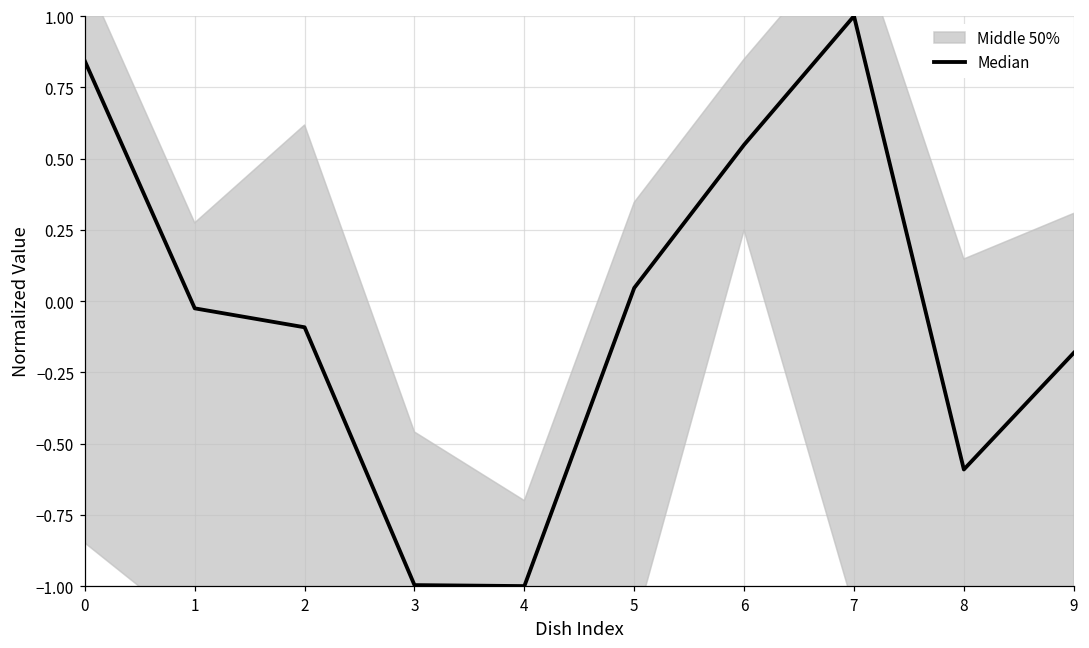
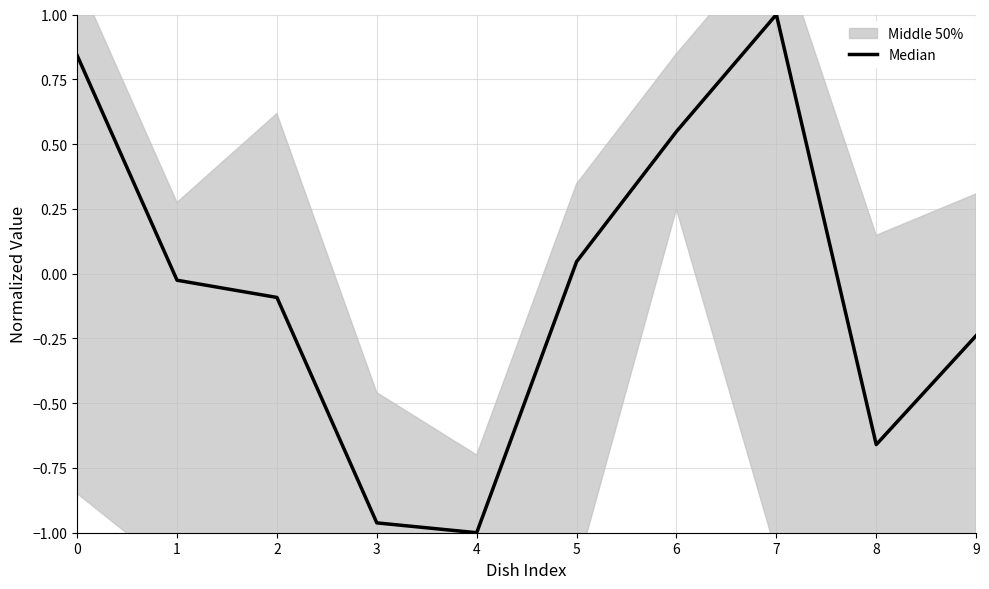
  {
    "Median": {
      "0": 0.84,
      "1": -0.03,
      "2": -0.09,
-     "3": -1.00,
+     "3": -0.96,
      "4": -1.00,
      "5": 0.05,
      "6": 0.55,
      "7": 1.00,
-     "8": -0.59,
-     "9": -0.18
+     "8": -0.66,
+     "9": -0.24
    }
  }
